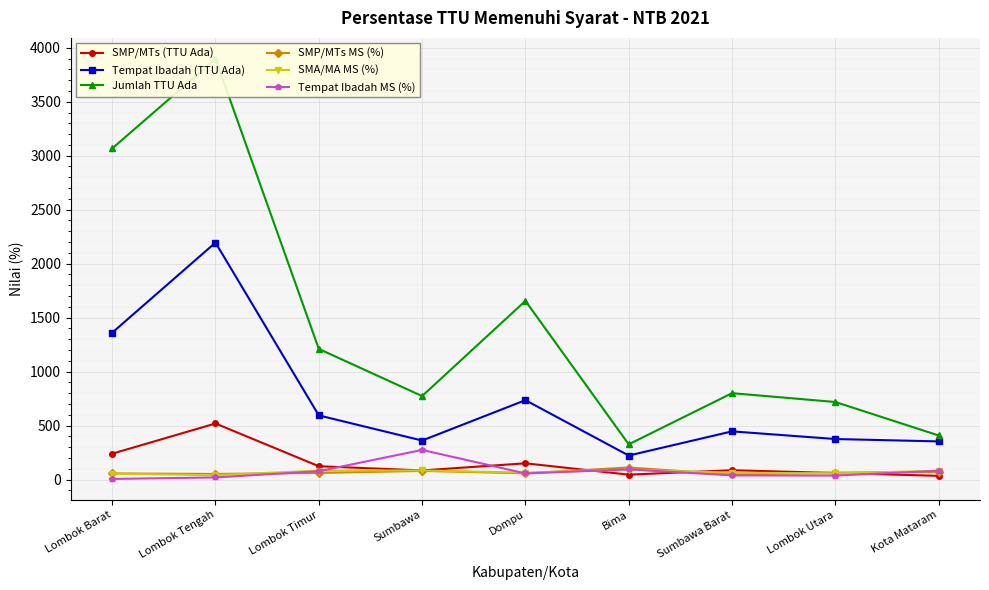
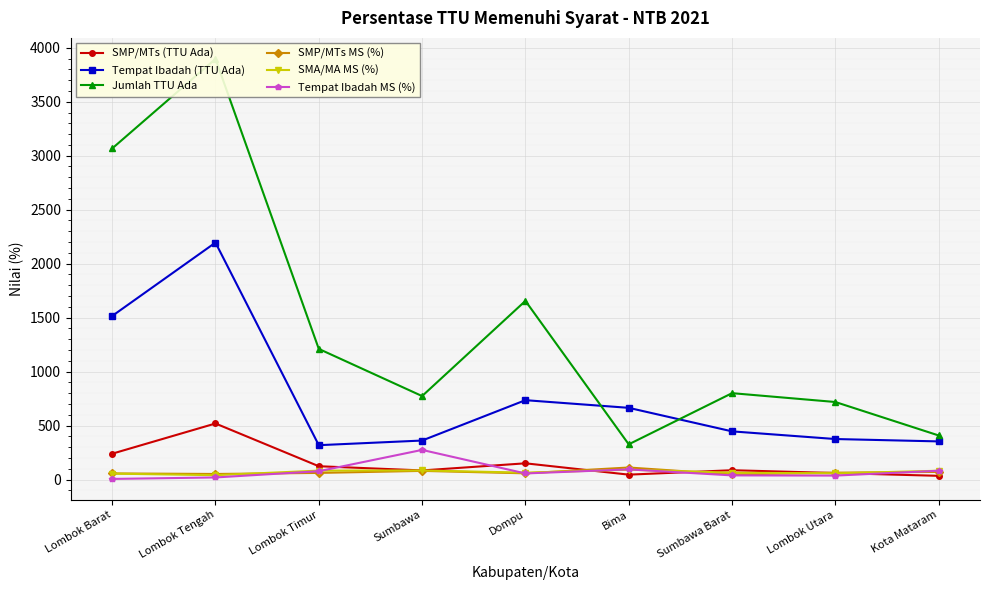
  {
    "SMP/MTs (TTU Ada)": {
      "Lombok Barat": 240,
      "Lombok Tengah": 520,
      "Lombok Timur": 120,
      "Dompu": 150,
      "Bima": 50,
      "Kota Mataram": 30
    },
    "Tempat Ibadah (TTU Ada)": {
-     "Lombok Barat": 1360,
+     "Lombok Barat": 1520,
      "Lombok Tengah": 2200,
-     "Lombok Timur": 590,
+     "Lombok Timur": 320,
      "Sumbawa": 360,
      "Dompu": 740,
-     "Bima": 220,
+     "Bima": 660,
      "Sumbawa Barat": 450,
      "Lombok Utara": 380,
      "Kota Mataram": 350
    },
    "Jumlah TTU Ada": {
      "Lombok Barat": 3070,
      "Lombok Timur": 1210,
      "Sumbawa": 770,
      "Dompu": 1660,
      "Bima": 330,
      "Sumbawa Barat": 800,
      "Lombok Utara": 720,
      "Kota Mataram": 410
    },
    "Tempat Ibadah MS (%)": {
      "Lombok Barat": 10,
      "Sumbawa": 270
    }
  }
